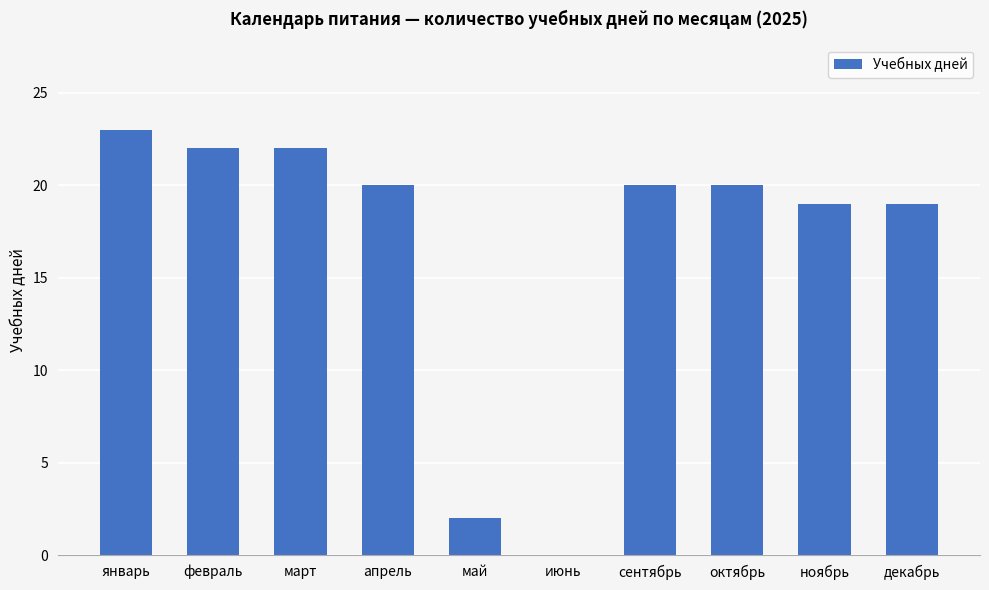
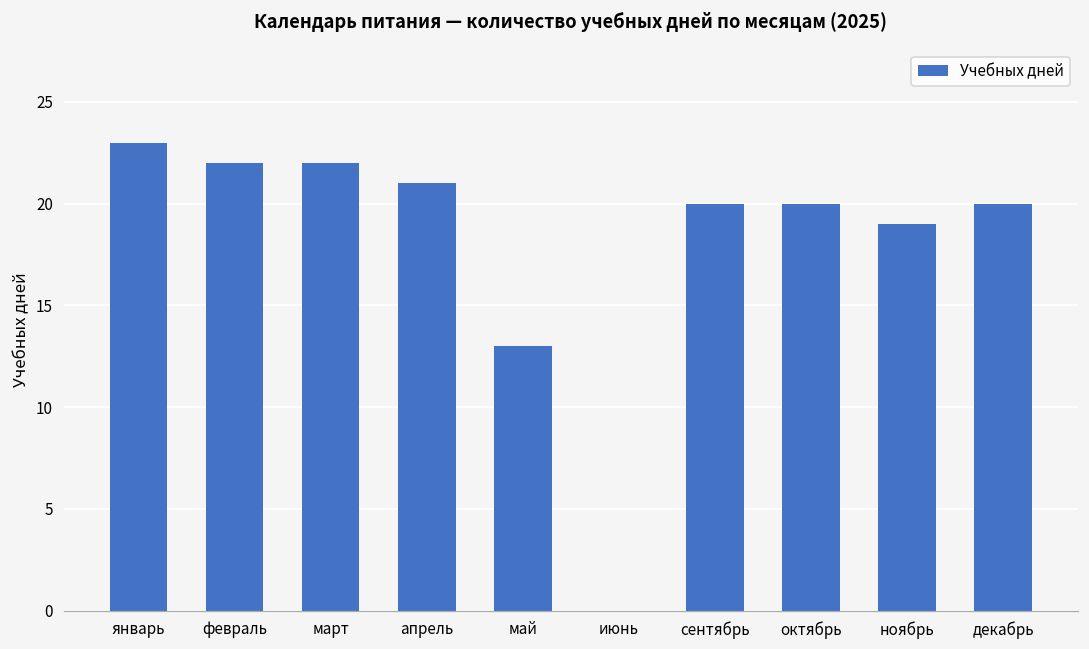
  {
    "январь": 23,
    "февраль": 22,
    "март": 22,
-   "апрель": 20,
-   "май": 2,
+   "апрель": 21,
+   "май": 13,
    "июнь": 0,
    "сентябрь": 20,
    "октябрь": 20,
    "ноябрь": 19,
-   "декабрь": 19
+   "декабрь": 20
  }
